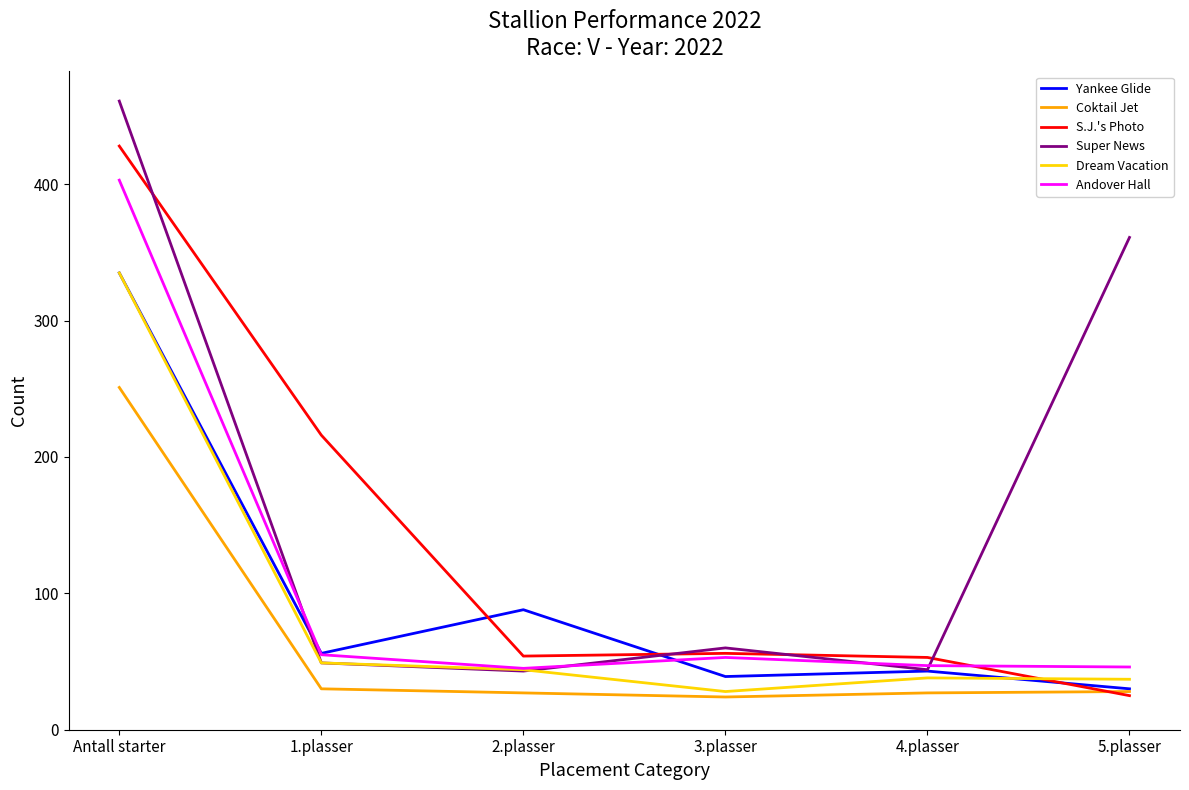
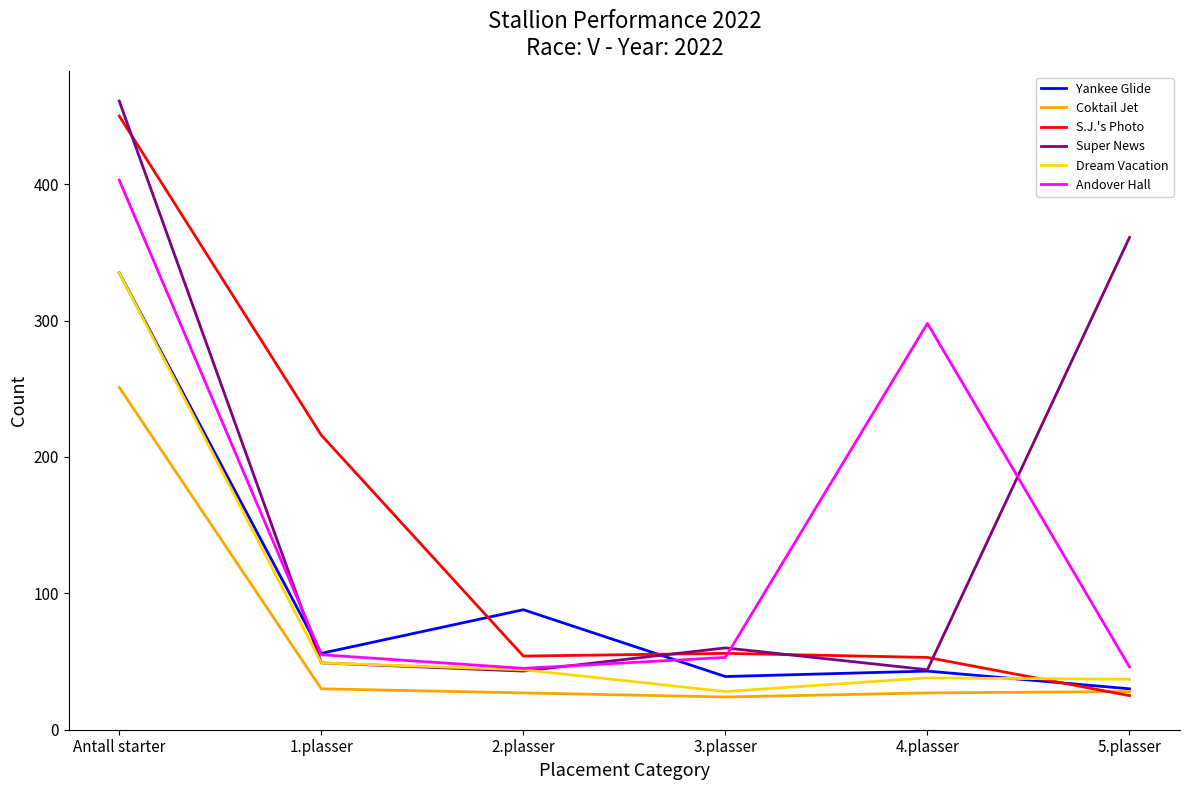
  {
    "Yankee Glide": {
      "2.plasser": 88,
      "3.plasser": 39,
      "5.plasser": 30
    },
    "S.J.'s Photo": {
-     "Antall starter": 428,
+     "Antall starter": 450,
      "1.plasser": 216,
      "2.plasser": 54,
      "3.plasser": 56,
      "4.plasser": 53,
      "5.plasser": 25
    },
    "Super News": {
      "Antall starter": 461,
      "3.plasser": 60,
      "5.plasser": 361
    },
    "Andover Hall": {
      "Antall starter": 403,
      "3.plasser": 53,
-     "4.plasser": 47,
+     "4.plasser": 298,
      "5.plasser": 46
    }
  }
